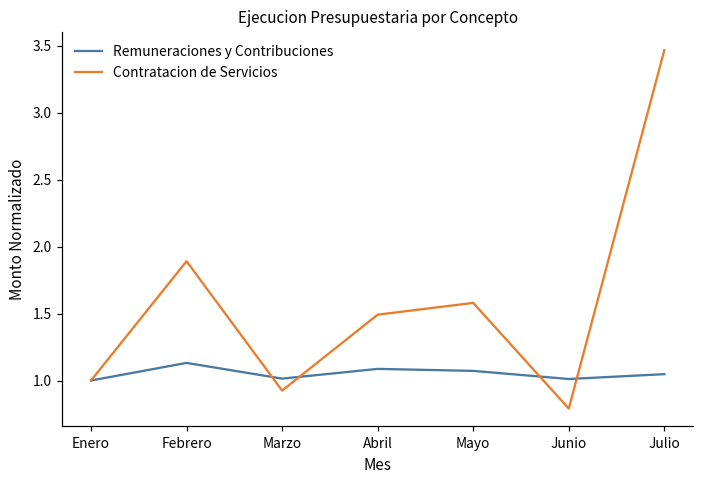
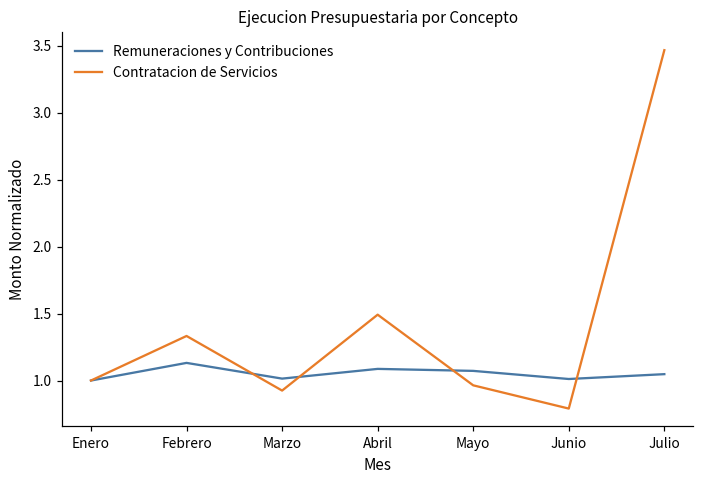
  {
    "Remuneraciones y Contribuciones": {
      "Febrero": 1.13,
      "Marzo": 1.01,
      "Abril": 1.09,
      "Mayo": 1.07,
      "Junio": 1.01,
      "Julio": 1.05
    },
    "Contratacion de Servicios": {
-     "Febrero": 1.89,
+     "Febrero": 1.33,
      "Marzo": 0.92,
      "Abril": 1.49,
-     "Mayo": 1.58,
+     "Mayo": 0.96,
      "Junio": 0.79,
      "Julio": 3.47
    }
  }
